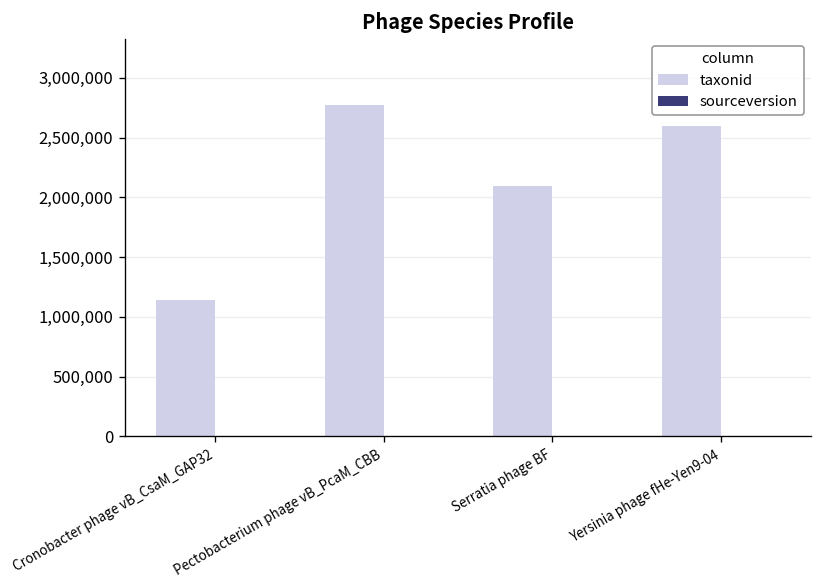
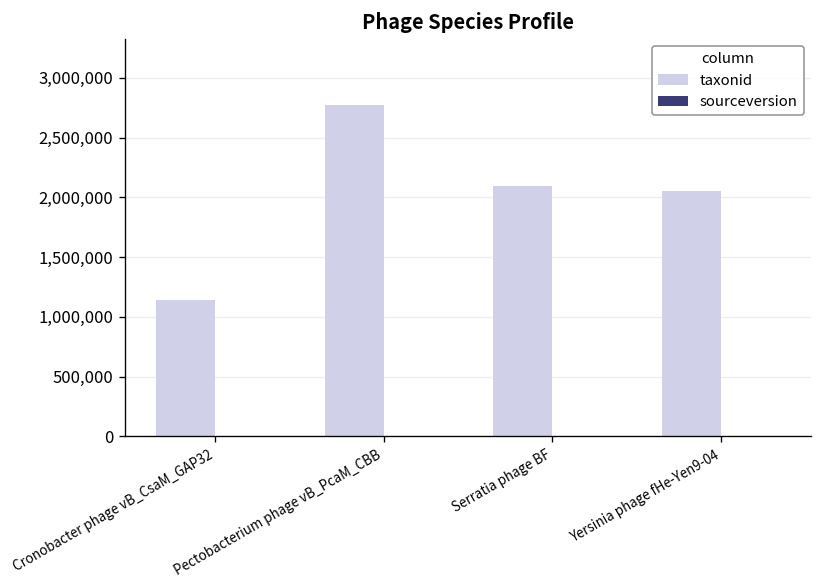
  {
    "taxonid": {
      "Cronobacter phage vB_CsaM_GAP32": "1,100,000",
      "Pectobacterium phage vB_PcaM_CBB": "2,800,000",
      "Serratia phage BF": "2,100,000",
-     "Yersinia phage fHe-Yen9-04": "2,600,000"
+     "Yersinia phage fHe-Yen9-04": "2,100,000"
    }
  }
